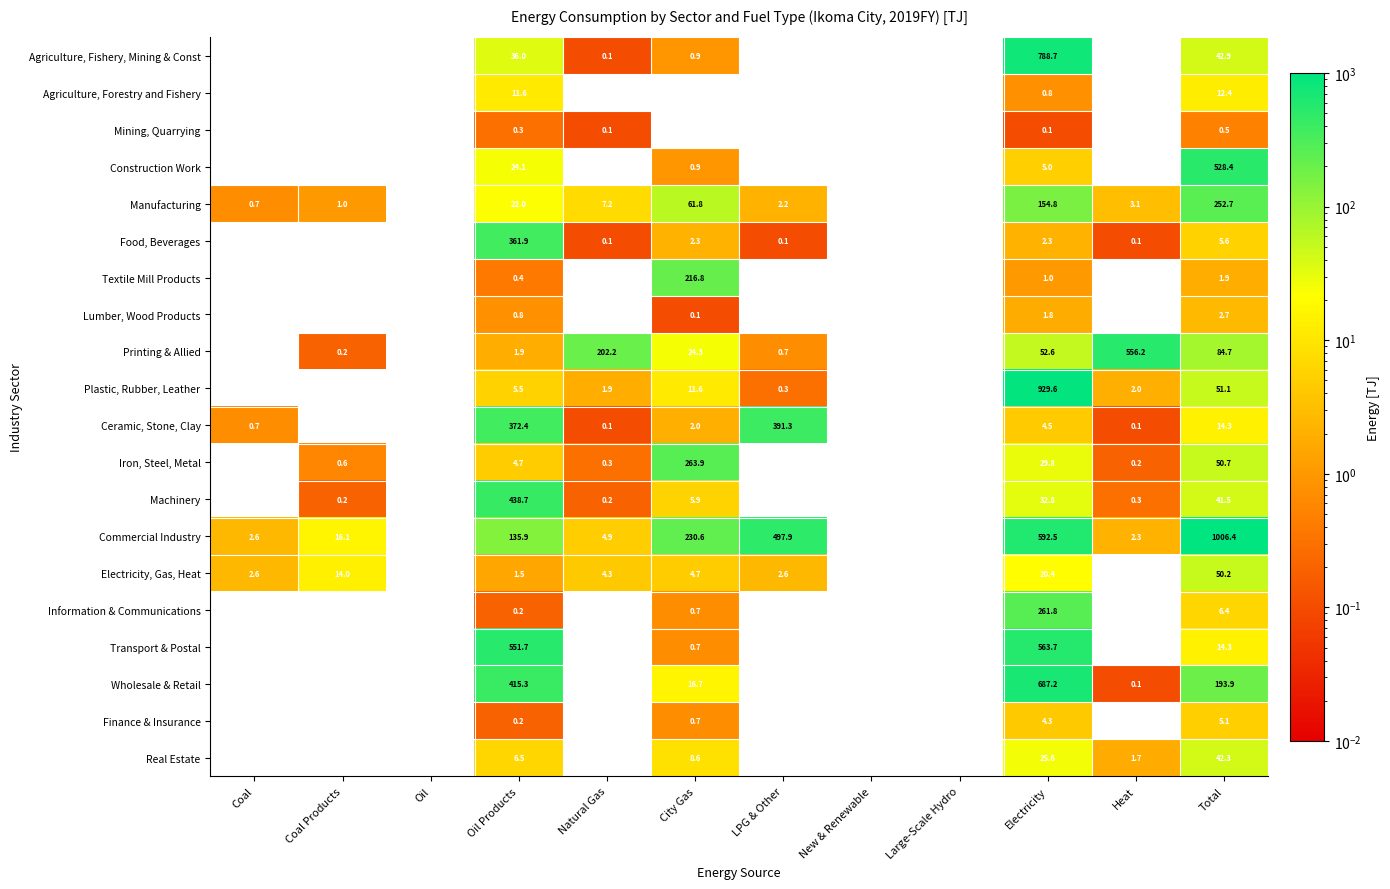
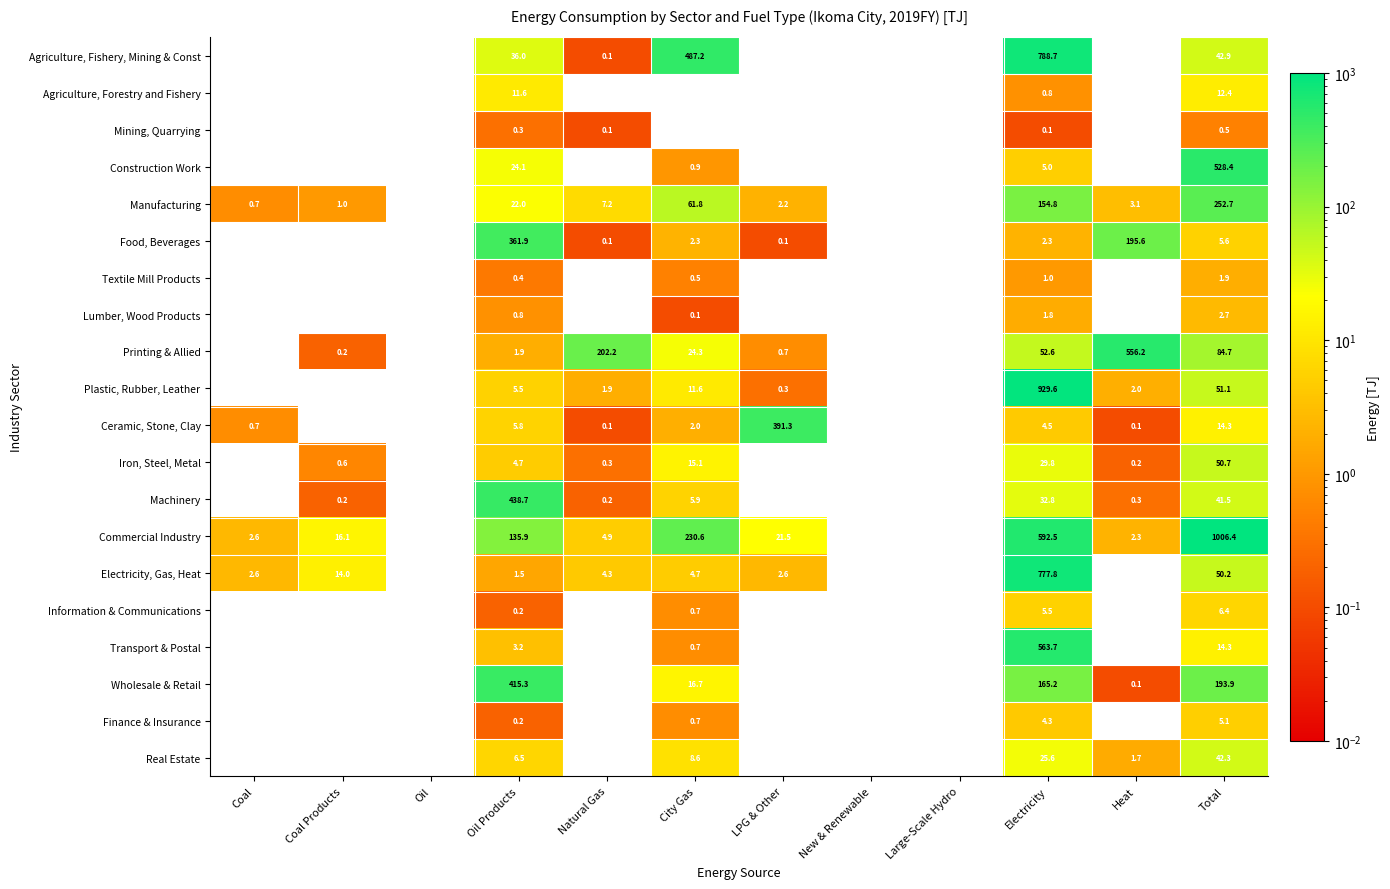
  {
    "Agriculture, Fishery, Mining & Const": {
      "Oil Products": 36.0,
      "Natural Gas": 0.1,
-     "City Gas": 0.9,
+     "City Gas": 487.2,
      "Electricity": 788.7,
      "Total": 42.9
    },
    "Agriculture, Forestry and Fishery": {
      "Oil Products": 11.6,
      "Electricity": 0.8,
      "Total": 12.4
    },
    "Mining, Quarrying": {
      "Oil Products": 0.3,
      "Natural Gas": 0.1,
      "Electricity": 0.1,
      "Total": 0.5
    },
    "Construction Work": {
      "Oil Products": 24.1,
      "City Gas": 0.9,
      "Electricity": 5.0,
      "Total": 528.4
    },
    "Manufacturing": {
      "Coal": 0.7,
      "Coal Products": 1.0,
      "Oil Products": 22.0,
      "Natural Gas": 7.2,
      "City Gas": 61.8,
      "LPG & Other": 2.2,
      "Electricity": 154.8,
      "Heat": 3.1,
      "Total": 252.7
    },
    "Food, Beverages": {
      "Oil Products": 361.9,
      "Natural Gas": 0.1,
      "City Gas": 2.3,
      "LPG & Other": 0.1,
      "Electricity": 2.3,
-     "Heat": 0.1,
+     "Heat": 195.6,
      "Total": 5.6
    },
    "Textile Mill Products": {
      "Oil Products": 0.4,
-     "City Gas": 216.8,
+     "City Gas": 0.5,
      "Electricity": 1.0,
      "Total": 1.9
    },
    "Lumber, Wood Products": {
      "Oil Products": 0.8,
      "City Gas": 0.1,
      "Electricity": 1.8,
      "Total": 2.7
    },
    "Printing & Allied": {
      "Coal Products": 0.2,
      "Oil Products": 1.9,
      "Natural Gas": 202.2,
      "City Gas": 24.3,
      "LPG & Other": 0.7,
      "Electricity": 52.6,
      "Heat": 556.2,
      "Total": 84.7
    },
    "Plastic, Rubber, Leather": {
      "Oil Products": 5.5,
      "Natural Gas": 1.9,
      "City Gas": 11.6,
      "LPG & Other": 0.3,
      "Electricity": 929.6,
      "Heat": 2.0,
      "Total": 51.1
    },
    "Ceramic, Stone, Clay": {
      "Coal": 0.7,
-     "Oil Products": 372.4,
+     "Oil Products": 5.8,
      "Natural Gas": 0.1,
      "City Gas": 2.0,
      "LPG & Other": 391.3,
      "Electricity": 4.5,
      "Heat": 0.1,
      "Total": 14.3
    },
    "Iron, Steel, Metal": {
      "Coal Products": 0.6,
      "Oil Products": 4.7,
      "Natural Gas": 0.3,
-     "City Gas": 263.9,
+     "City Gas": 15.1,
      "Electricity": 29.8,
      "Heat": 0.2,
      "Total": 50.7
    },
    "Machinery": {
      "Coal Products": 0.2,
      "Oil Products": 438.7,
      "Natural Gas": 0.2,
      "City Gas": 5.9,
      "Electricity": 32.8,
      "Heat": 0.3,
      "Total": 41.5
    },
    "Commercial Industry": {
      "Coal": 2.6,
      "Coal Products": 16.1,
      "Oil Products": 135.9,
      "Natural Gas": 4.9,
      "City Gas": 230.6,
-     "LPG & Other": 497.9,
+     "LPG & Other": 21.5,
      "Electricity": 592.5,
      "Heat": 2.3,
      "Total": 1006.4
    },
    "Electricity, Gas, Heat": {
      "Coal": 2.6,
      "Coal Products": 14.0,
      "Oil Products": 1.5,
      "Natural Gas": 4.3,
      "City Gas": 4.7,
      "LPG & Other": 2.6,
-     "Electricity": 20.4,
+     "Electricity": 777.8,
      "Total": 50.2
    },
    "Information & Communications": {
      "Oil Products": 0.2,
      "City Gas": 0.7,
-     "Electricity": 261.8,
+     "Electricity": 5.5,
      "Total": 6.4
    },
    "Transport & Postal": {
-     "Oil Products": 551.7,
+     "Oil Products": 3.2,
      "City Gas": 0.7,
      "Electricity": 563.7,
      "Total": 14.3
    },
    "Wholesale & Retail": {
      "Oil Products": 415.3,
      "City Gas": 16.7,
-     "Electricity": 687.2,
+     "Electricity": 165.2,
      "Heat": 0.1,
      "Total": 193.9
    },
    "Finance & Insurance": {
      "Oil Products": 0.2,
      "City Gas": 0.7,
      "Electricity": 4.3,
      "Total": 5.1
    },
    "Real Estate": {
      "Oil Products": 6.5,
      "City Gas": 8.6,
      "Electricity": 25.6,
      "Heat": 1.7,
      "Total": 42.3
    }
  }
